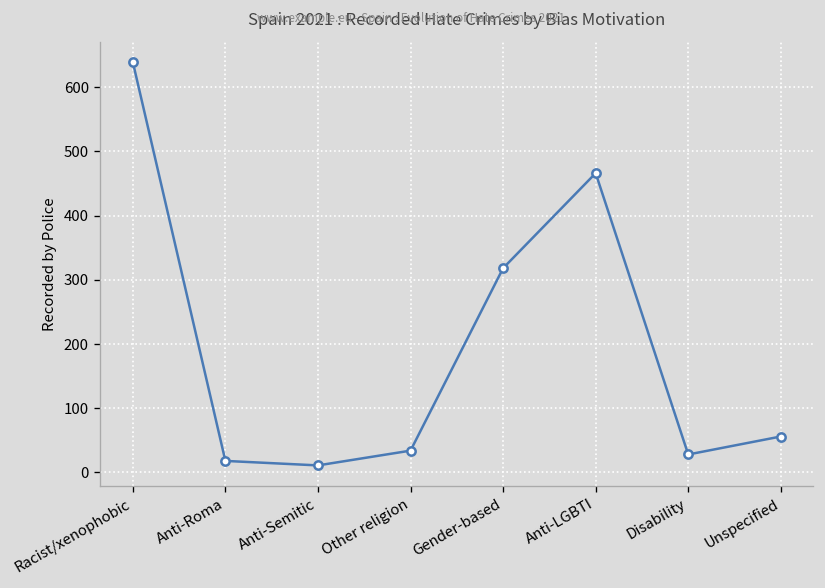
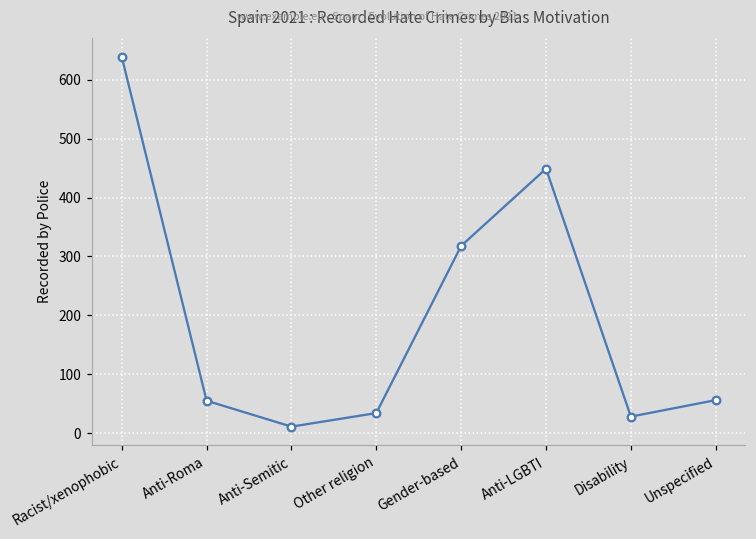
  {
    "Racist/xenophobic": 640,
-   "Anti-Roma": 20,
+   "Anti-Roma": 60,
    "Anti-Semitic": 10,
    "Other religion": 30,
    "Gender-based": 320,
-   "Anti-LGBTI": 470,
+   "Anti-LGBTI": 450,
    "Disability": 30,
    "Unspecified": 60
  }
